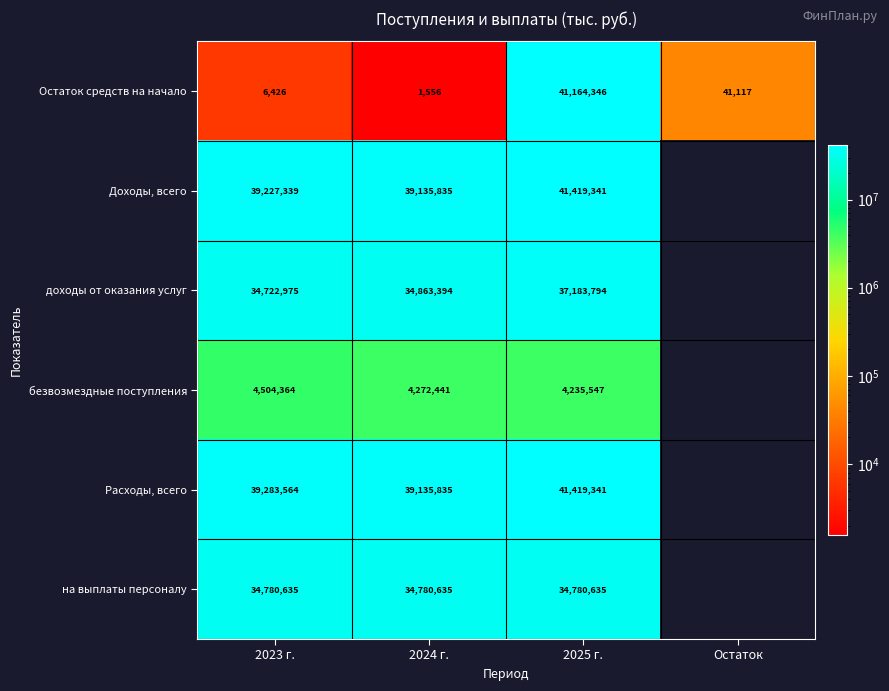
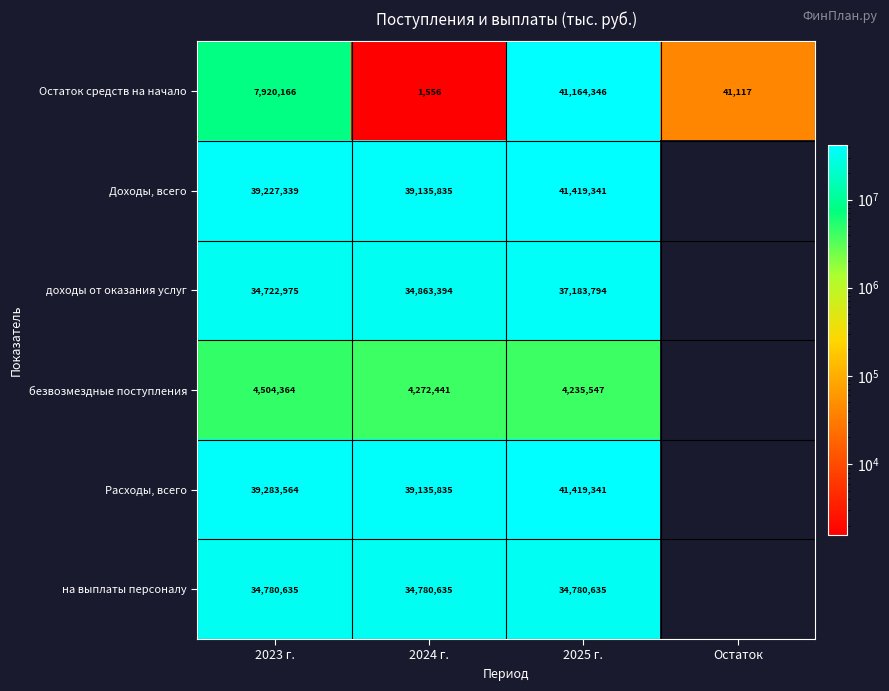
  {
    "Остаток средств на начало": {
-     "2023 г.": "6,426",
+     "2023 г.": "7,920,166",
      "2024 г.": "1,556",
      "2025 г.": "41,164,346",
      "Остаток": "41,117"
    },
    "Доходы, всего": {
      "2023 г.": "39,227,339",
      "2024 г.": "39,135,835",
      "2025 г.": "41,419,341"
    },
    "доходы от оказания услуг": {
      "2023 г.": "34,722,975",
      "2024 г.": "34,863,394",
      "2025 г.": "37,183,794"
    },
    "безвозмездные поступления": {
      "2023 г.": "4,504,364",
      "2024 г.": "4,272,441",
      "2025 г.": "4,235,547"
    },
    "Расходы, всего": {
      "2023 г.": "39,283,564",
      "2024 г.": "39,135,835",
      "2025 г.": "41,419,341"
    },
    "на выплаты персоналу": {
      "2023 г.": "34,780,635",
      "2024 г.": "34,780,635",
      "2025 г.": "34,780,635"
    }
  }
